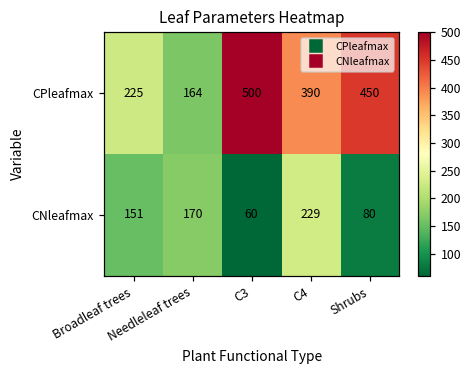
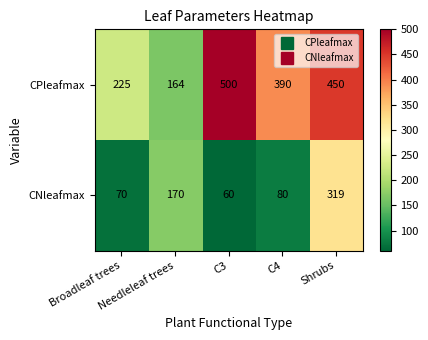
  {
    "CPleafmax": {
      "Broadleaf trees": 225,
      "Needleleaf trees": 164,
      "C3": 500,
      "C4": 390,
      "Shrubs": 450
    },
    "CNleafmax": {
-     "Broadleaf trees": 151,
+     "Broadleaf trees": 70,
      "Needleleaf trees": 170,
      "C3": 60,
-     "C4": 229,
-     "Shrubs": 80
+     "C4": 80,
+     "Shrubs": 319
    }
  }
